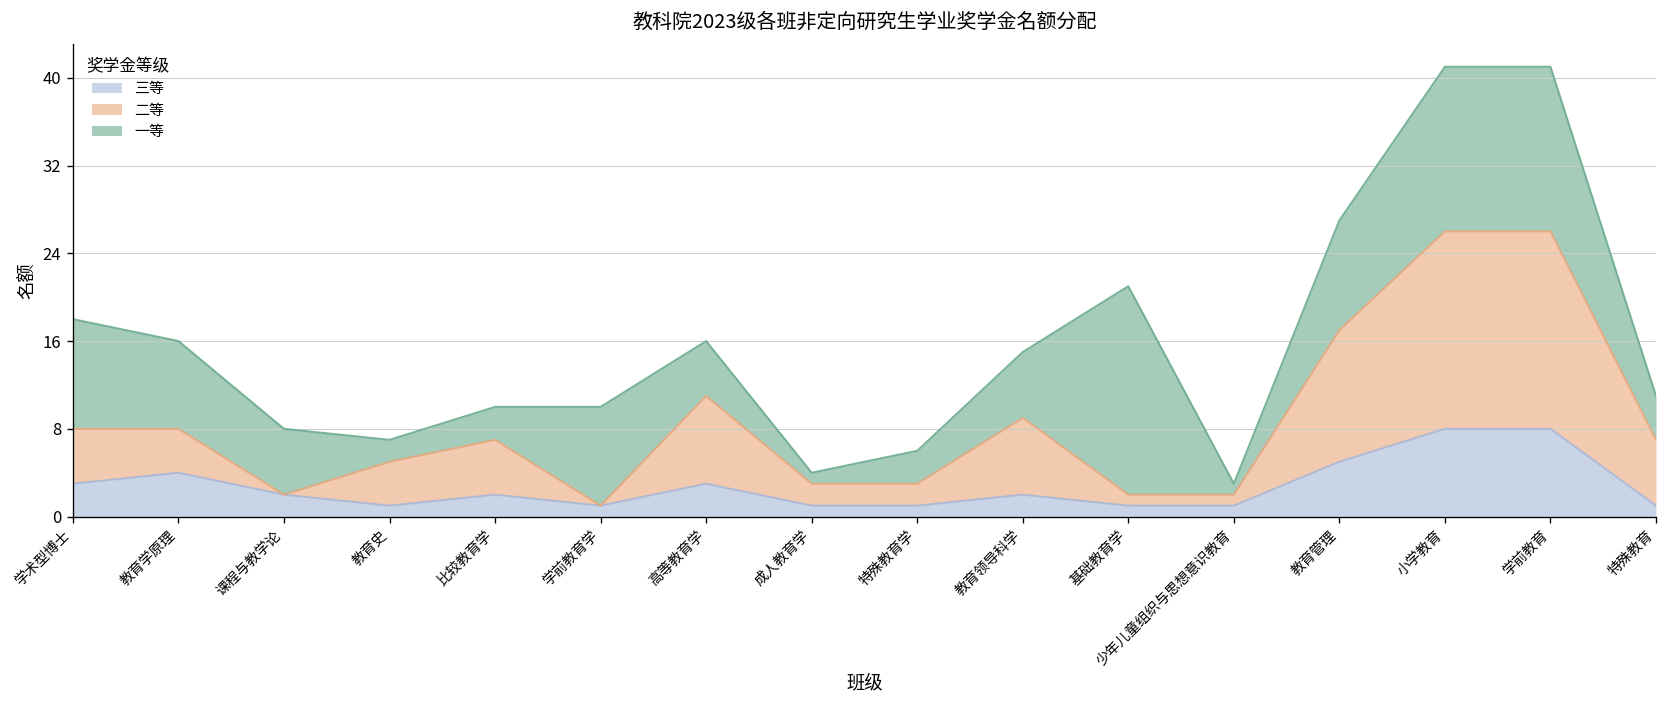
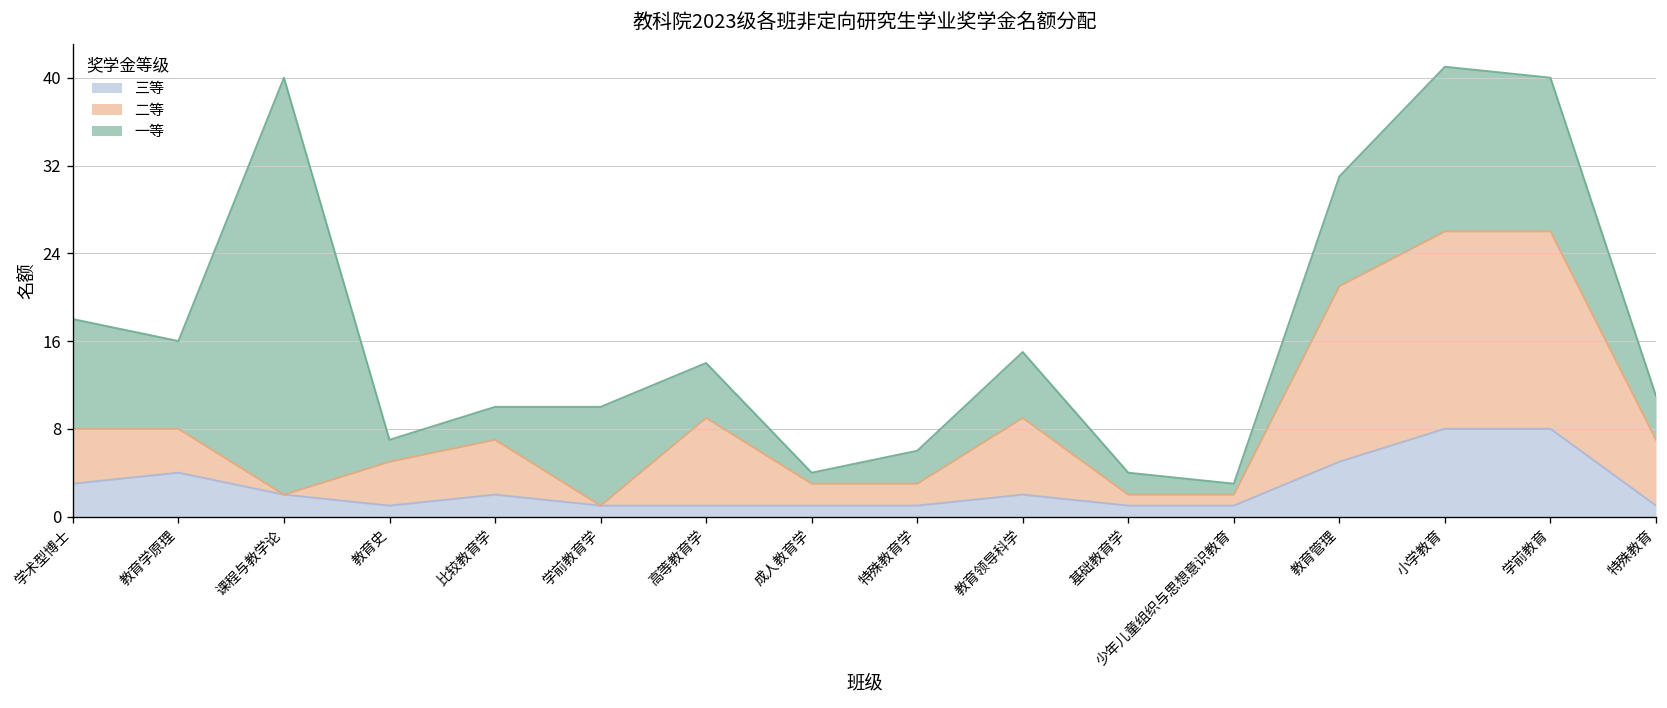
  {
    "三等": {
      "学术型博士": 3,
      "教育学原理": 4,
      "教育史": 1,
      "比较教育学": 2,
-     "高等教育学": 3,
+     "高等教育学": 1,
      "成人教育学": 1,
      "特殊教育学": 1,
      "教育领导科学": 2,
      "基础教育学": 1,
      "少年儿童组织与思想意识教育": 1,
      "教育管理": 5,
      "小学教育": 8,
      "学前教育": 8,
      "特殊教育": 1
    },
    "二等": {
      "学术型博士": 5,
      "教育学原理": 4,
      "教育史": 4,
      "比较教育学": 5,
      "高等教育学": 8,
      "成人教育学": 2,
      "特殊教育学": 2,
      "教育领导科学": 7,
      "基础教育学": 1,
      "少年儿童组织与思想意识教育": 1,
-     "教育管理": 12,
+     "教育管理": 16,
      "小学教育": 18,
      "学前教育": 18,
      "特殊教育": 6
    },
    "一等": {
      "学术型博士": 10,
      "教育学原理": 8,
-     "课程与教学论": 6,
+     "课程与教学论": 38,
      "教育史": 2,
      "比较教育学": 3,
      "学前教育学": 9,
      "高等教育学": 5,
      "成人教育学": 1,
      "特殊教育学": 3,
      "教育领导科学": 6,
-     "基础教育学": 19,
+     "基础教育学": 2,
      "少年儿童组织与思想意识教育": 1,
      "教育管理": 10,
      "小学教育": 15,
-     "学前教育": 15,
+     "学前教育": 14,
      "特殊教育": 4
    }
  }
